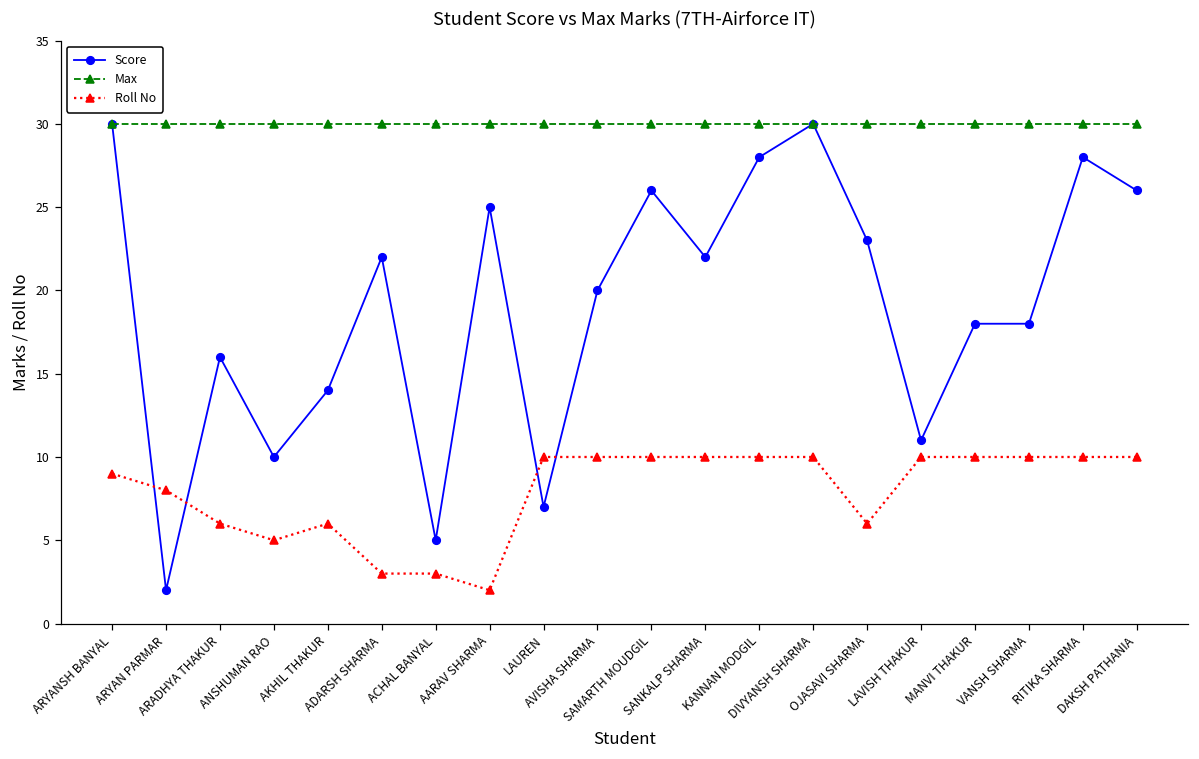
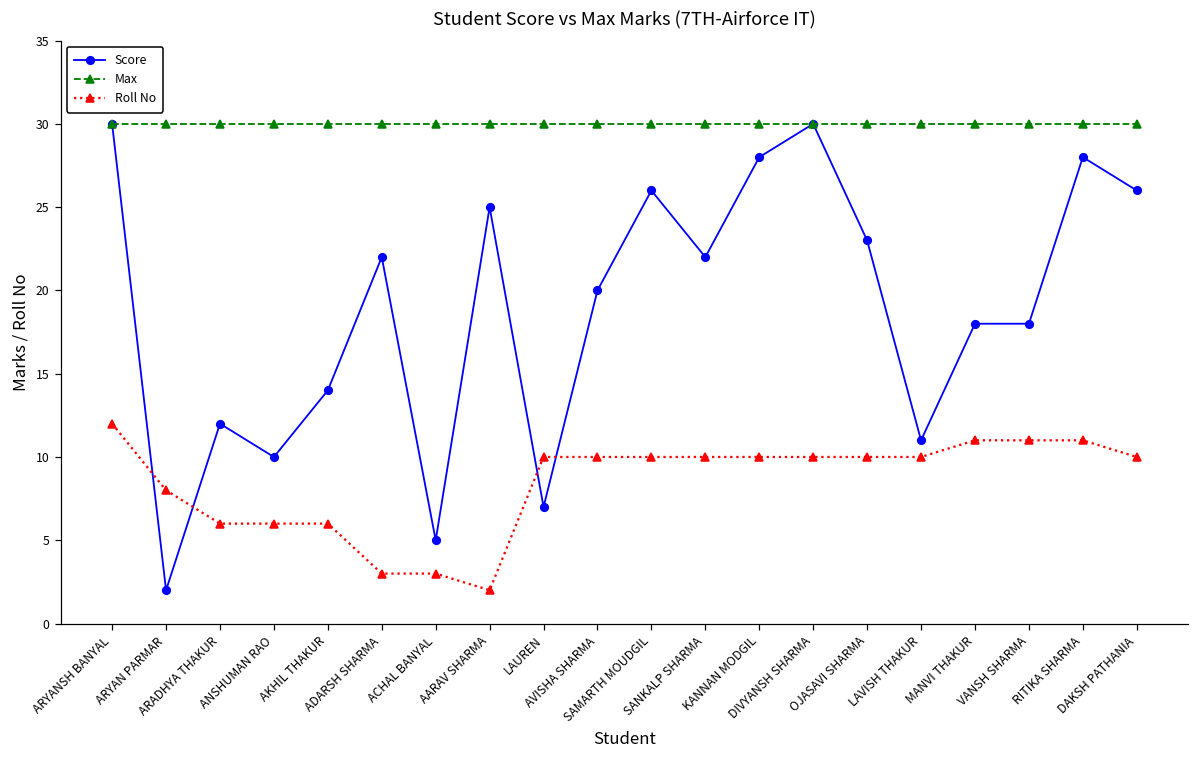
  {
    "Score": {
      "ARYAN PARMAR": 2,
-     "ARADHYA THAKUR": 16,
+     "ARADHYA THAKUR": 12,
      "ANSHUMAN RAO": 10,
      "AKHIL THAKUR": 14,
      "ADARSH SHARMA": 22,
      "ACHAL BANYAL": 5,
      "AARAV SHARMA": 25,
      "LAUREN": 7,
      "AVISHA SHARMA": 20,
      "SAMARTH MOUDGIL": 26,
      "SANKALP SHARMA": 22,
      "KANNAN MODGIL": 28,
      "OJASAVI SHARMA": 23,
      "LAVISH THAKUR": 11,
      "MANVI THAKUR": 18,
      "VANSH SHARMA": 18,
      "RITIKA SHARMA": 28,
      "DAKSH PATHANIA": 26
    },
    "Max": {
      "ARYAN PARMAR": 30,
      "ARADHYA THAKUR": 30,
      "ANSHUMAN RAO": 30,
      "AKHIL THAKUR": 30,
      "ADARSH SHARMA": 30,
      "ACHAL BANYAL": 30,
      "AARAV SHARMA": 30,
      "LAUREN": 30,
      "AVISHA SHARMA": 30,
      "SAMARTH MOUDGIL": 30,
      "SANKALP SHARMA": 30,
      "KANNAN MODGIL": 30,
      "OJASAVI SHARMA": 30,
      "LAVISH THAKUR": 30,
      "MANVI THAKUR": 30,
      "VANSH SHARMA": 30,
      "RITIKA SHARMA": 30,
      "DAKSH PATHANIA": 30
    },
    "Roll No": {
-     "ARYANSH BANYAL": 9,
+     "ARYANSH BANYAL": 12,
      "ARYAN PARMAR": 8,
      "ARADHYA THAKUR": 6,
-     "ANSHUMAN RAO": 5,
+     "ANSHUMAN RAO": 6,
      "AKHIL THAKUR": 6,
      "ADARSH SHARMA": 3,
      "ACHAL BANYAL": 3,
      "AARAV SHARMA": 2,
      "LAUREN": 10,
      "AVISHA SHARMA": 10,
      "SAMARTH MOUDGIL": 10,
      "SANKALP SHARMA": 10,
      "KANNAN MODGIL": 10,
      "DIVYANSH SHARMA": 10,
-     "OJASAVI SHARMA": 6,
+     "OJASAVI SHARMA": 10,
      "LAVISH THAKUR": 10,
-     "MANVI THAKUR": 10,
-     "VANSH SHARMA": 10,
-     "RITIKA SHARMA": 10,
+     "MANVI THAKUR": 11,
+     "VANSH SHARMA": 11,
+     "RITIKA SHARMA": 11,
      "DAKSH PATHANIA": 10
    }
  }
